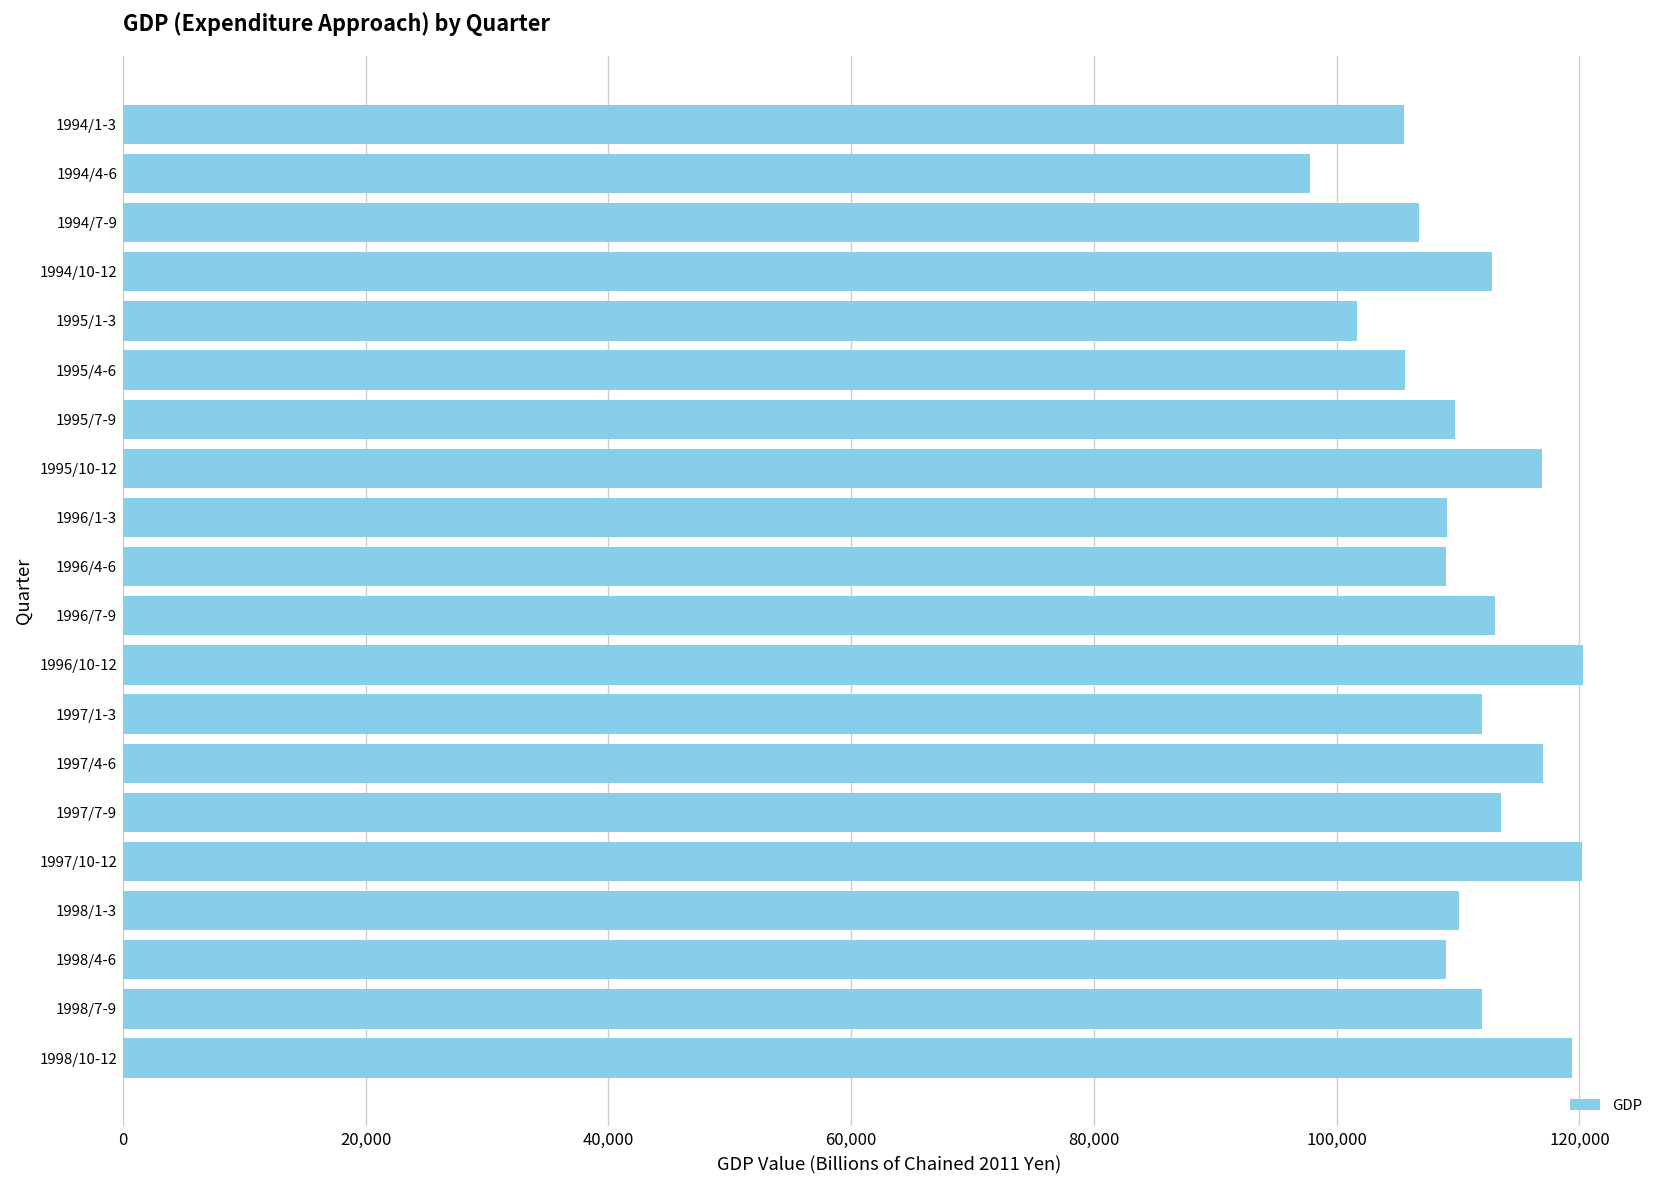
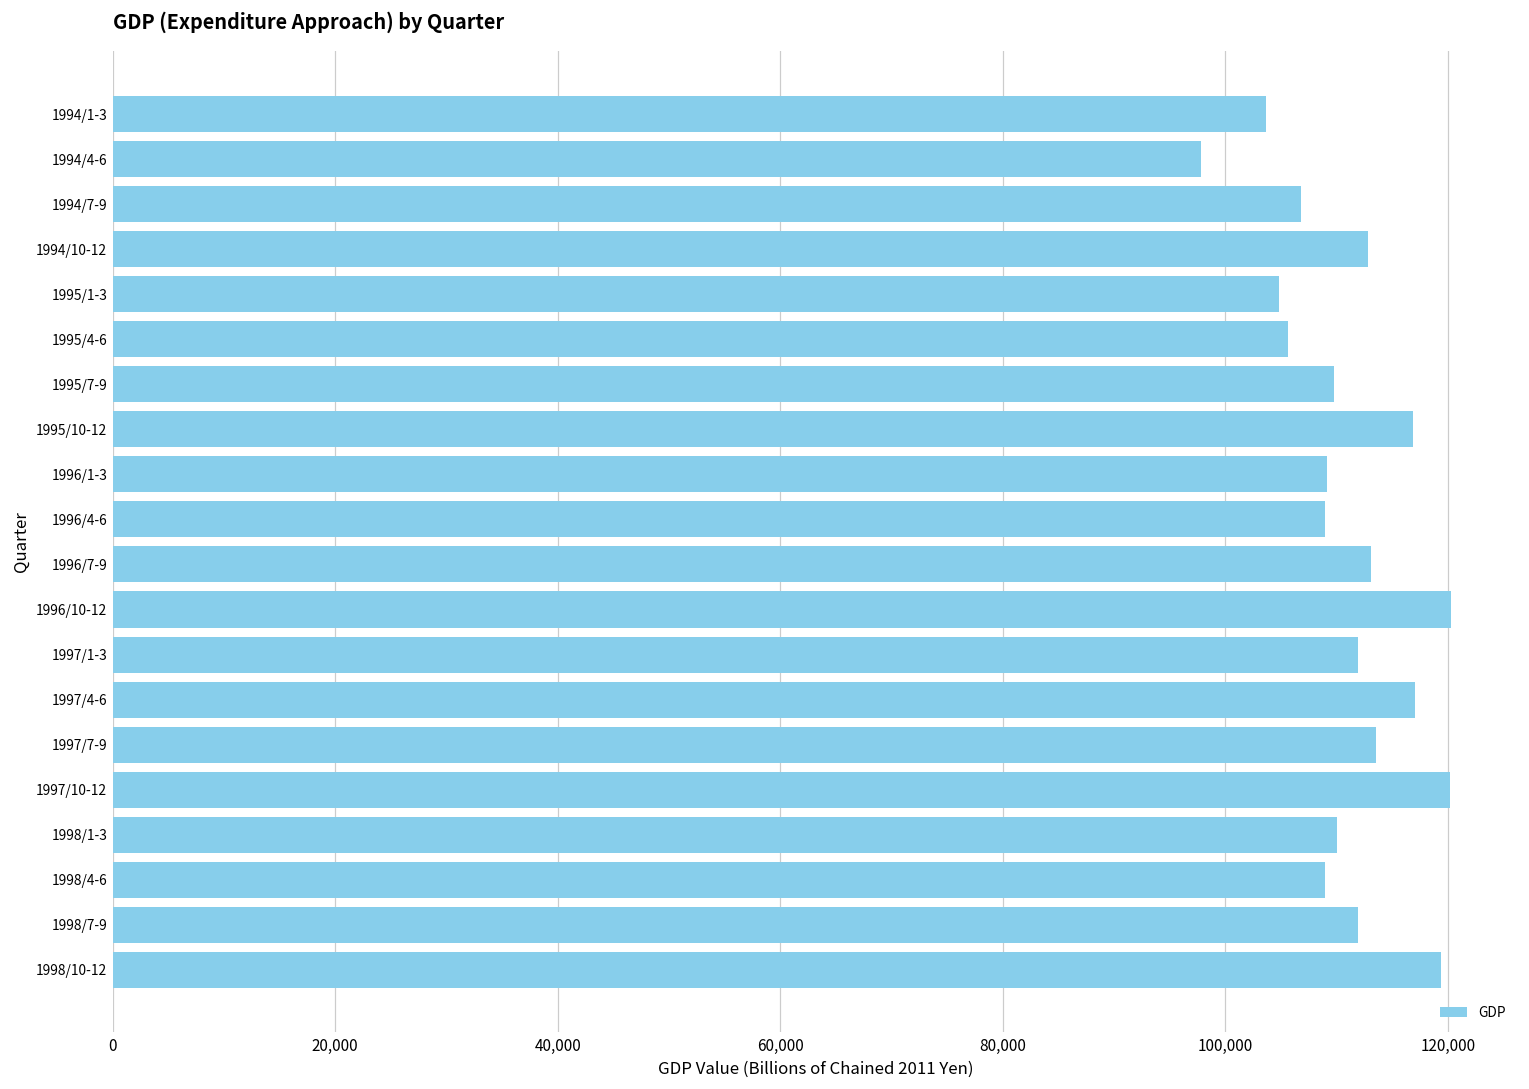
  {
-   "1994/1-3": "105,600",
+   "1994/1-3": "103,700",
    "1994/4-6": "97,800",
    "1994/7-9": "106,800",
    "1994/10-12": "112,800",
-   "1995/1-3": "101,700",
+   "1995/1-3": "104,800",
    "1995/4-6": "105,600",
    "1995/7-9": "109,800",
    "1995/10-12": "116,900",
    "1996/1-3": "109,100",
    "1996/4-6": "109,000",
    "1996/7-9": "113,100",
    "1996/10-12": "120,300",
    "1997/1-3": "112,000",
    "1997/4-6": "117,000",
    "1997/7-9": "113,500",
    "1997/10-12": "120,200",
    "1998/1-3": "110,100",
    "1998/4-6": "109,000",
    "1998/7-9": "112,000",
    "1998/10-12": "119,400"
  }
